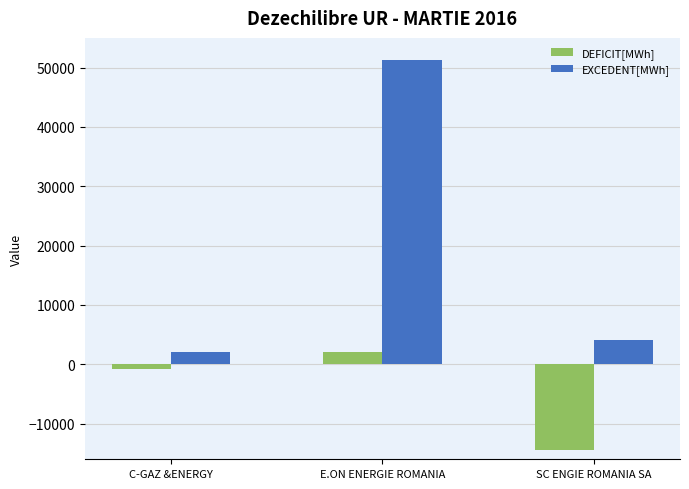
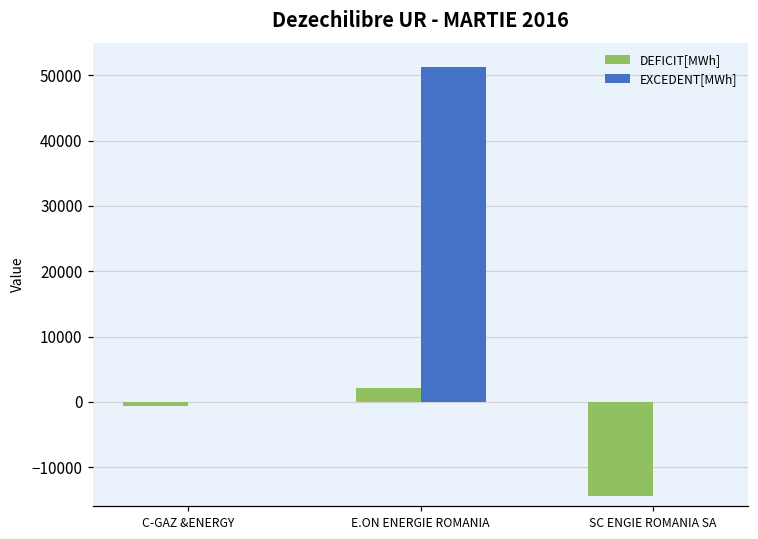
  {
    "DEFICIT[MWh]": {
      "C-GAZ &ENERGY": -1000,
      "E.ON ENERGIE ROMANIA": 2000,
      "SC ENGIE ROMANIA SA": -14000
    },
    "EXCEDENT[MWh]": {
-     "C-GAZ &ENERGY": 2000,
+     "C-GAZ &ENERGY": 0,
      "E.ON ENERGIE ROMANIA": 51000,
-     "SC ENGIE ROMANIA SA": 4000
+     "SC ENGIE ROMANIA SA": 0
    }
  }
